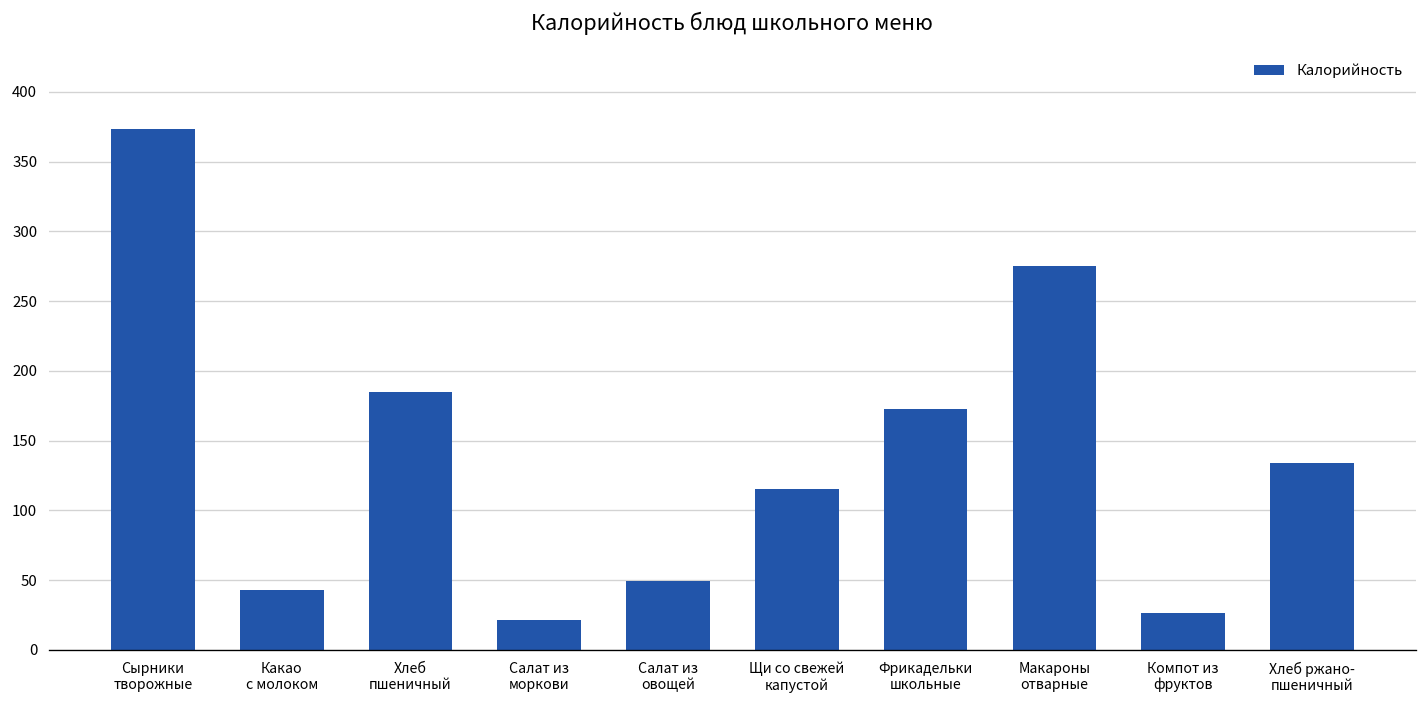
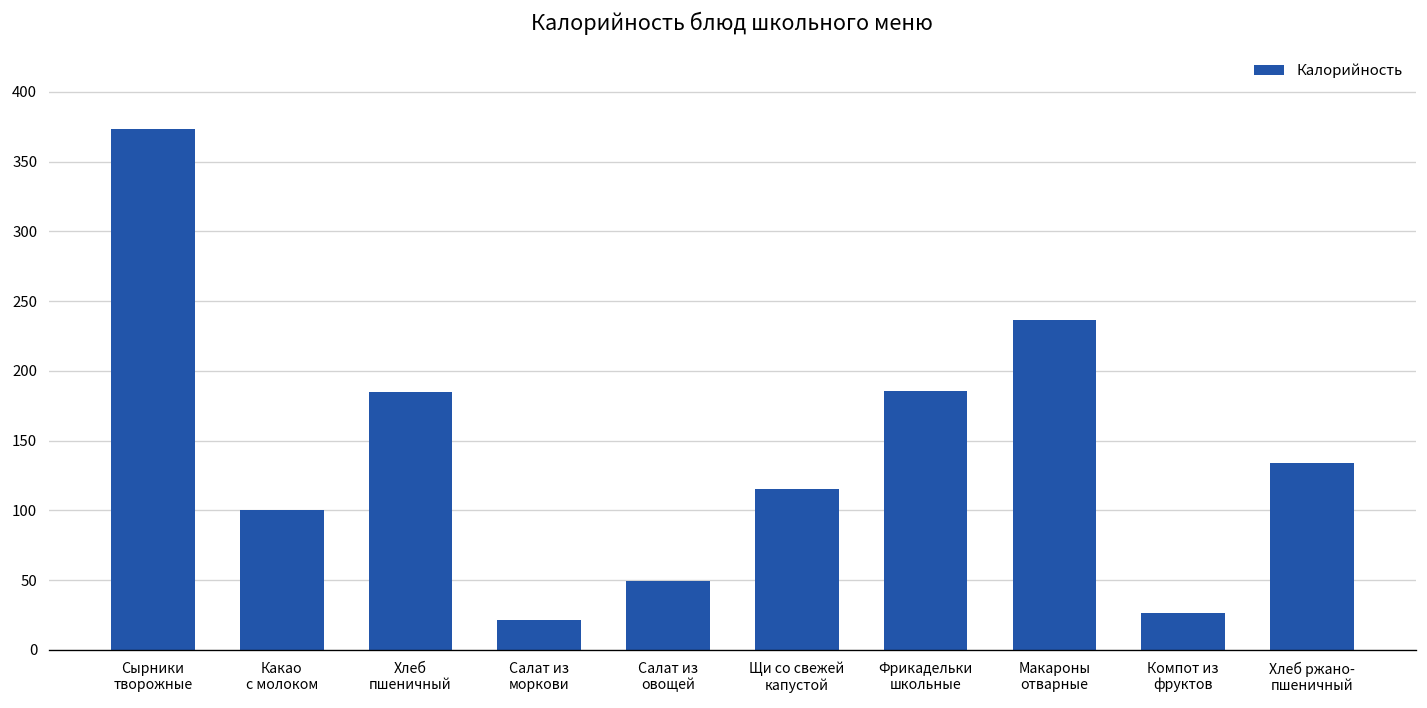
  {
    "Сырники творожные": 374,
-   "Какао с молоком": 43,
+   "Какао с молоком": 100,
    "Хлеб пшеничный": 185,
    "Салат из моркови": 21,
    "Салат из овощей": 49,
    "Щи со свежей капустой": 116,
-   "Фрикадельки школьные": 173,
-   "Макароны отварные": 275,
+   "Фрикадельки школьные": 185,
+   "Макароны отварные": 236,
    "Компот из фруктов": 27,
    "Хлеб ржано- пшеничный": 134
  }
